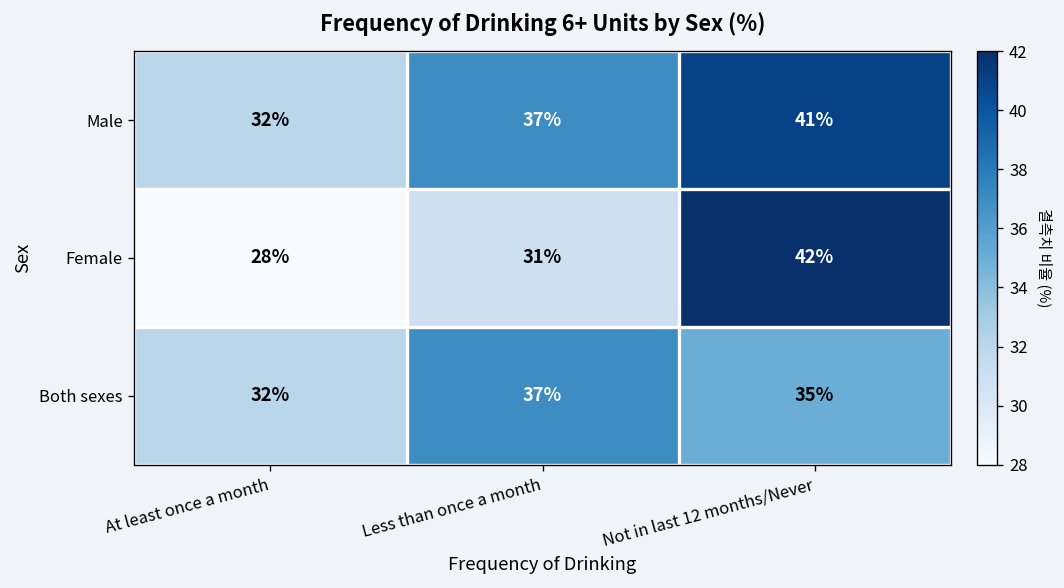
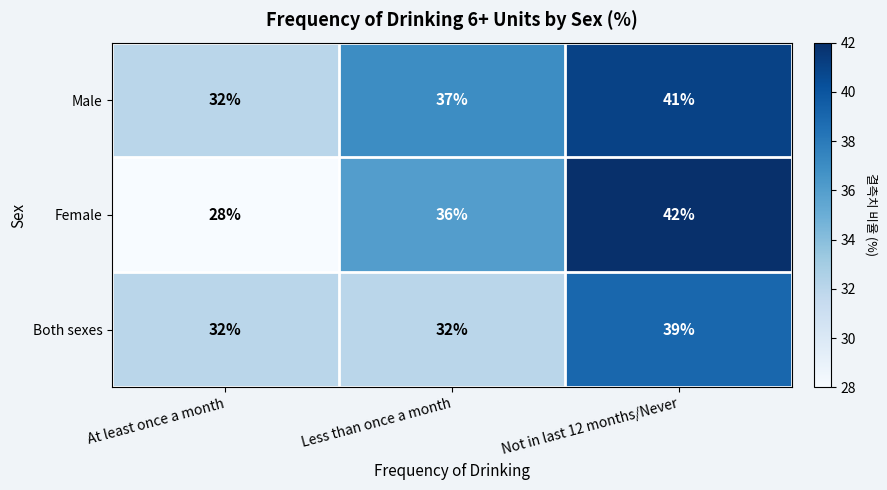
  {
    "Male": {
      "At least once a month": "32%",
      "Less than once a month": "37%",
      "Not in last 12 months/Never": "41%"
    },
    "Female": {
      "At least once a month": "28%",
-     "Less than once a month": "31%",
+     "Less than once a month": "36%",
      "Not in last 12 months/Never": "42%"
    },
    "Both sexes": {
      "At least once a month": "32%",
-     "Less than once a month": "37%",
-     "Not in last 12 months/Never": "35%"
+     "Less than once a month": "32%",
+     "Not in last 12 months/Never": "39%"
    }
  }
